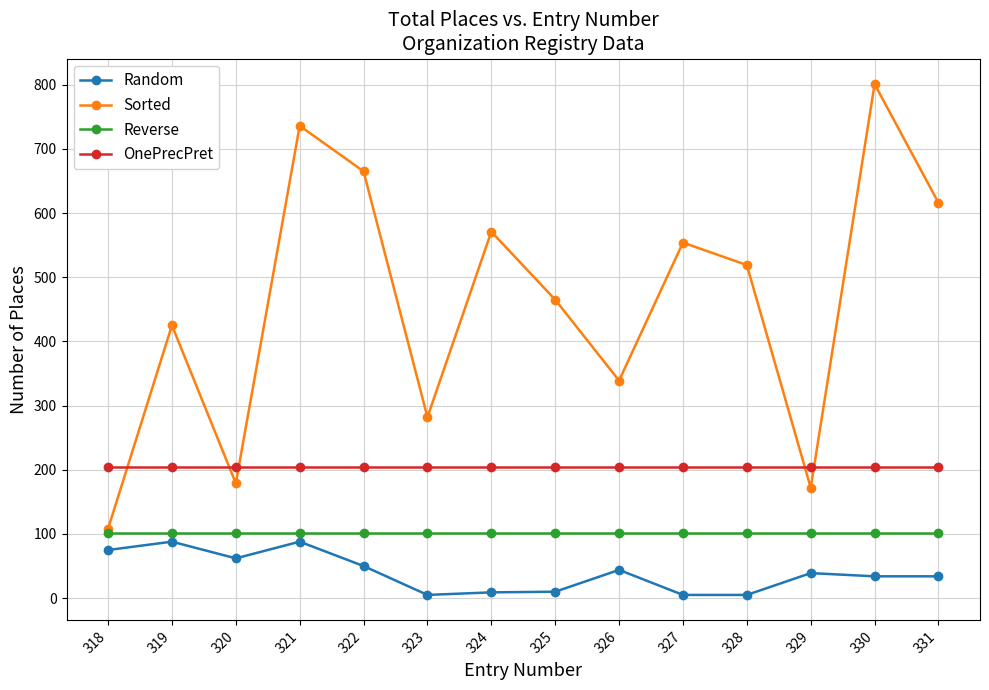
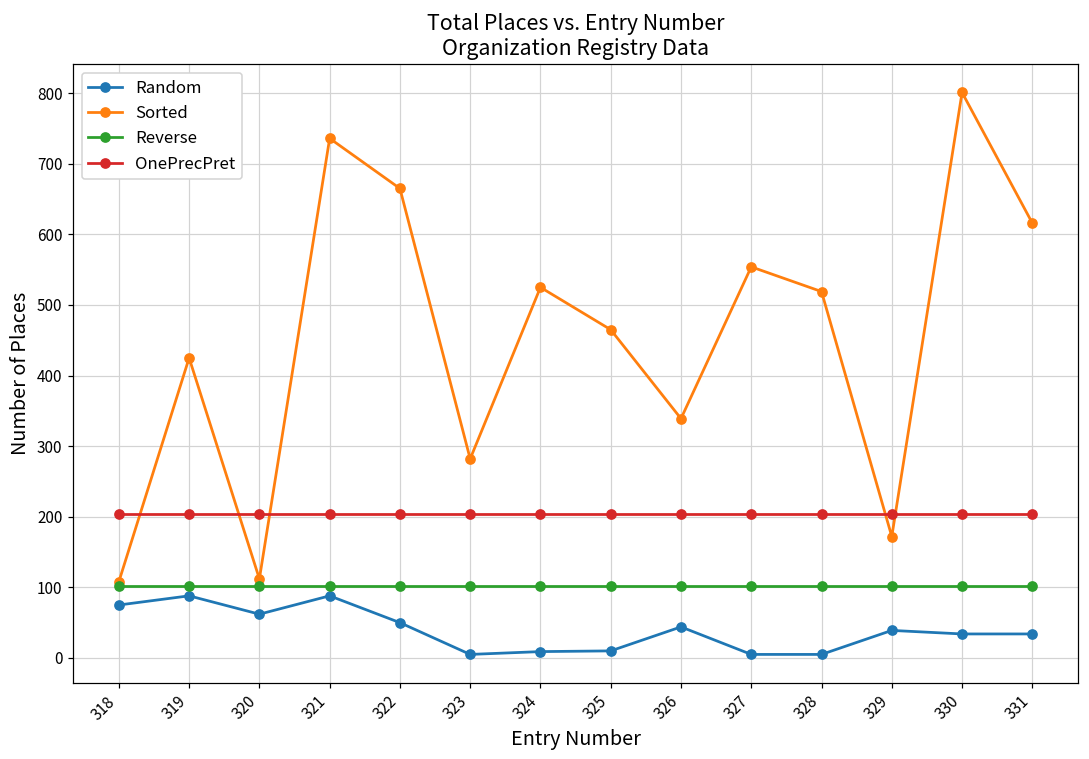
  {
    "Random": {
      "318": 80,
      "319": 90,
      "320": 60,
      "321": 90,
      "322": 50,
      "323": 10,
      "324": 10,
      "325": 10,
      "326": 40,
      "327": 10,
      "328": 10,
      "329": 40,
      "330": 30,
      "331": 30
    },
    "Sorted": {
      "318": 110,
      "319": 430,
-     "320": 180,
+     "320": 110,
      "321": 740,
      "322": 670,
      "323": 280,
-     "324": 570,
+     "324": 530,
      "325": 470,
      "326": 340,
      "327": 550,
      "328": 520,
      "329": 170,
      "330": 800,
      "331": 620
    },
    "Reverse": {
      "318": 100,
      "319": 100,
      "320": 100,
      "321": 100,
      "322": 100,
      "323": 100,
      "324": 100,
      "325": 100,
      "326": 100,
      "327": 100,
      "328": 100,
      "329": 100,
      "330": 100,
      "331": 100
    },
    "OnePrecPret": {
      "318": 200,
      "319": 200,
      "320": 200,
      "321": 200,
      "322": 200,
      "323": 200,
      "324": 200,
      "325": 200,
      "326": 200,
      "327": 200,
      "328": 200,
      "329": 200,
      "330": 200,
      "331": 200
    }
  }
